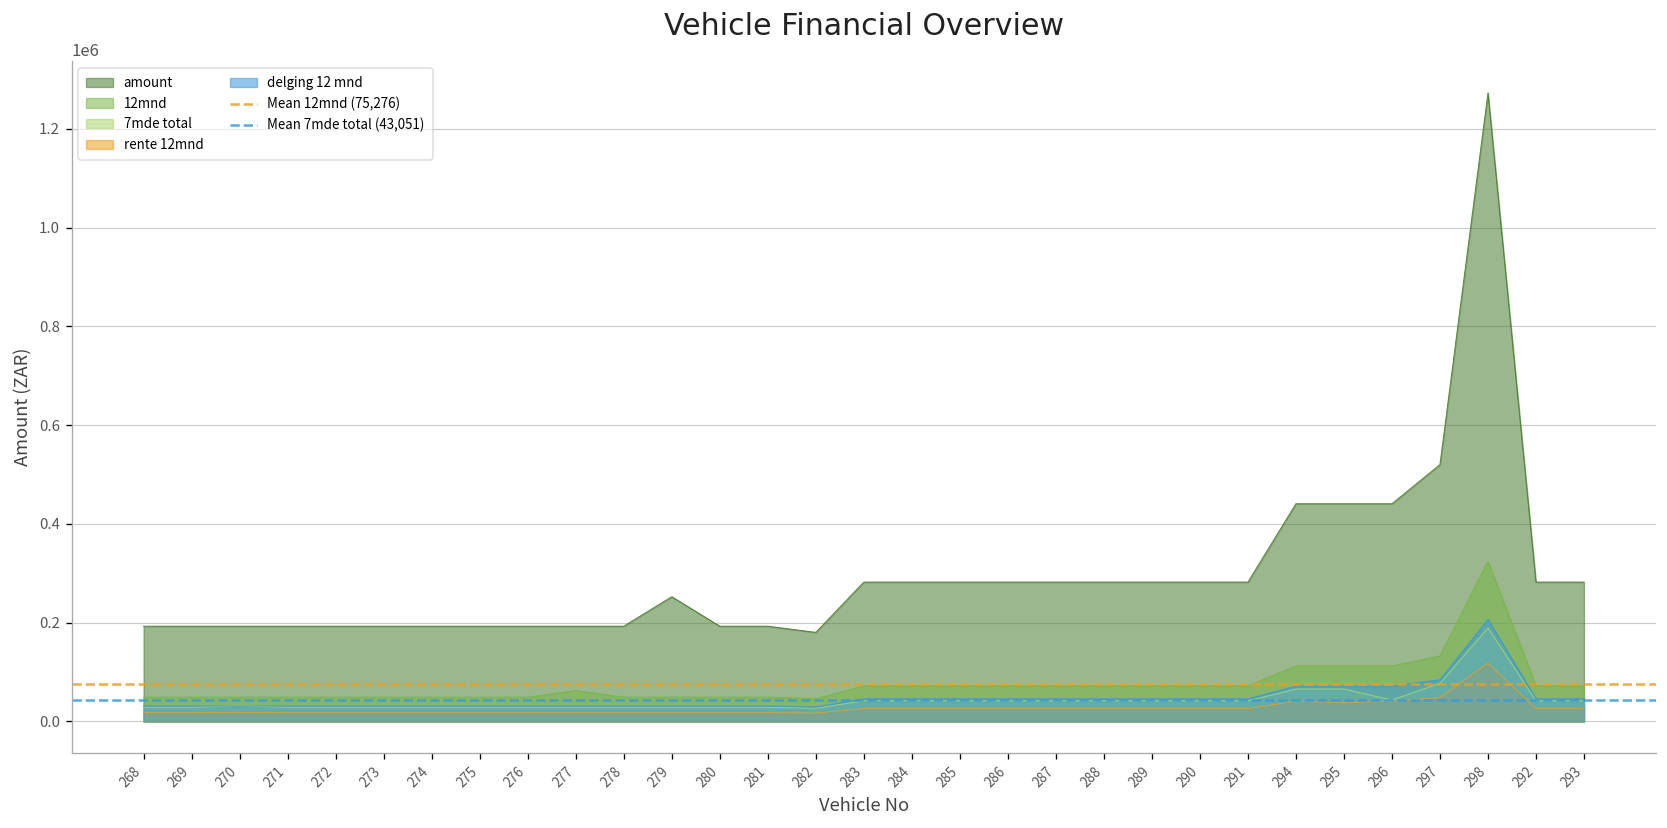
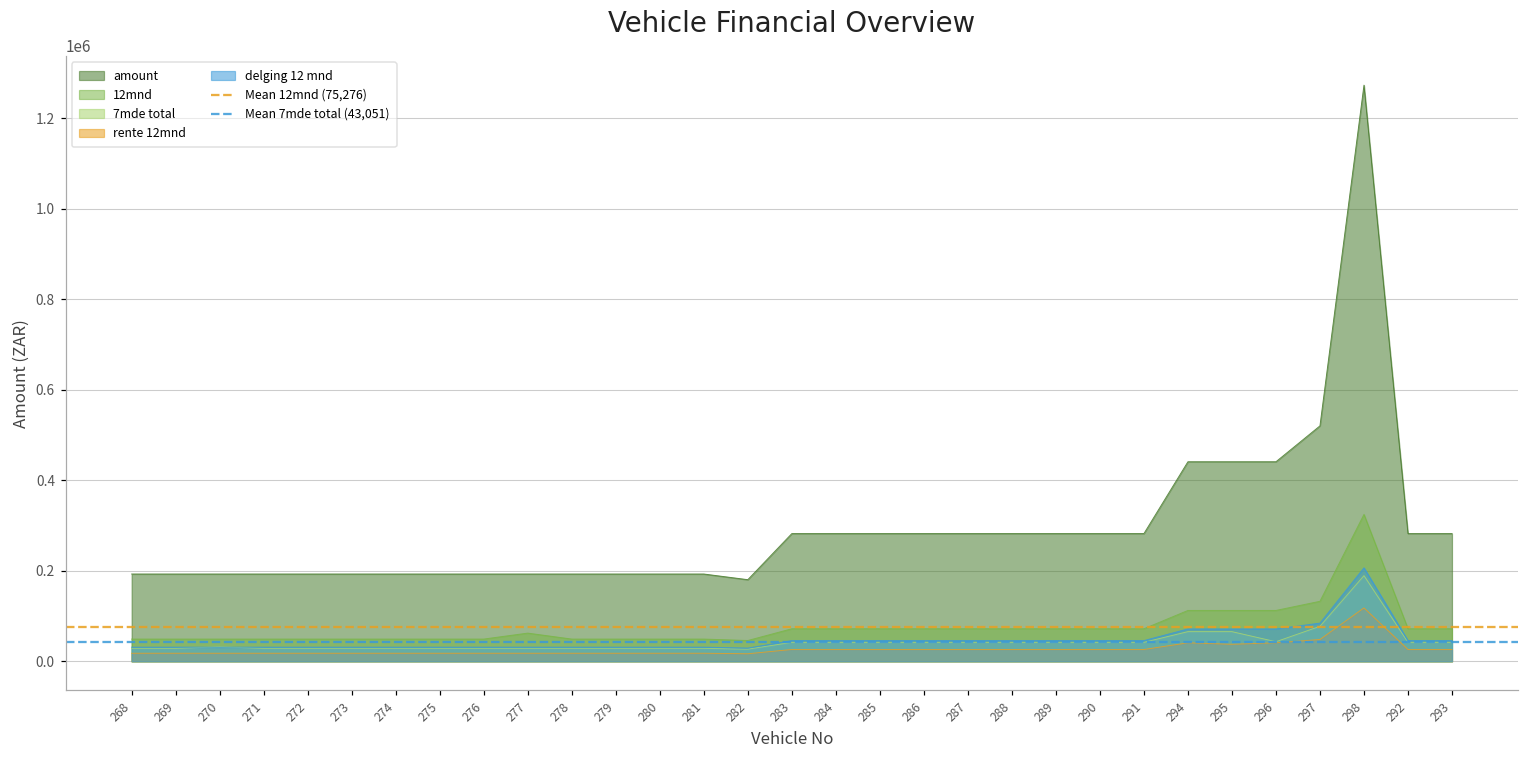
  {
    "amount": {
      "268": 190000,
      "269": 190000,
      "270": 190000,
      "271": 190000,
      "272": 190000,
      "273": 190000,
      "274": 190000,
      "275": 190000,
      "276": 190000,
      "277": 190000,
      "278": 190000,
-     "279": 250000,
+     "279": 190000,
      "280": 190000,
      "281": 190000,
      "282": 180000,
      "283": 280000,
      "284": 280000,
      "285": 280000,
      "286": 280000,
      "287": 280000,
      "288": 280000,
      "289": 280000,
      "290": 280000,
      "291": 280000,
      "294": 440000,
      "295": 440000,
      "296": 440000,
      "297": 520000,
      "298": 1270000,
      "292": 280000,
      "293": 280000
    },
    "rente 12mnd": {
      "268": 20000,
      "269": 20000,
      "270": 20000,
      "271": 20000,
      "272": 20000,
      "273": 20000,
      "274": 20000,
      "275": 20000,
      "276": 20000,
      "277": 20000,
      "278": 20000,
      "279": 20000,
      "280": 20000,
      "281": 20000,
      "282": 20000,
      "283": 30000,
      "284": 30000,
      "285": 30000,
      "286": 30000,
      "287": 30000,
      "288": 30000,
      "289": 30000,
      "290": 30000,
      "291": 30000,
      "294": 40000,
      "295": 40000,
      "297": 50000,
      "298": 120000,
      "292": 30000,
      "293": 30000
    },
    "delging 12 mnd": {
      "296": 70000,
      "297": 80000,
      "298": 210000
    }
  }
